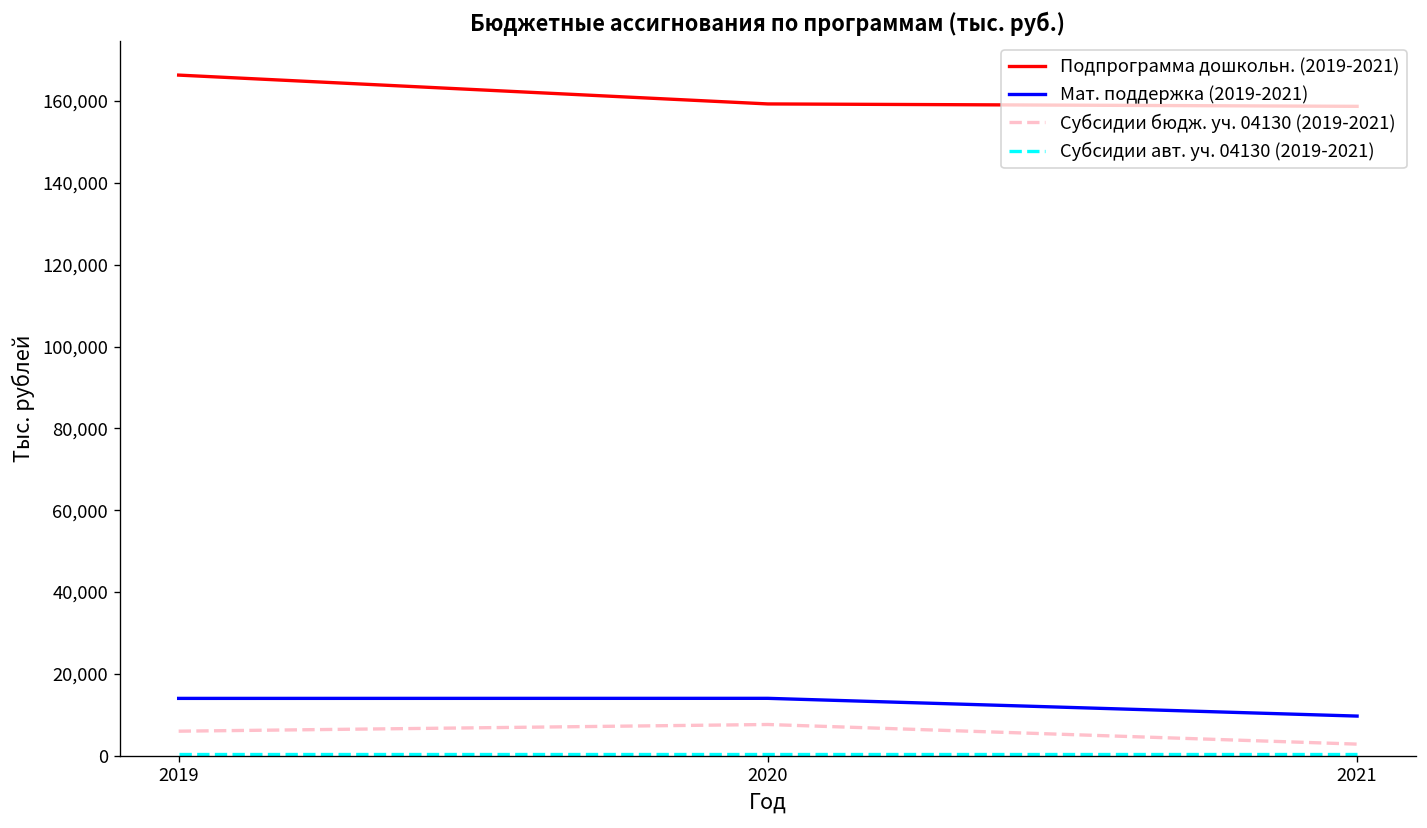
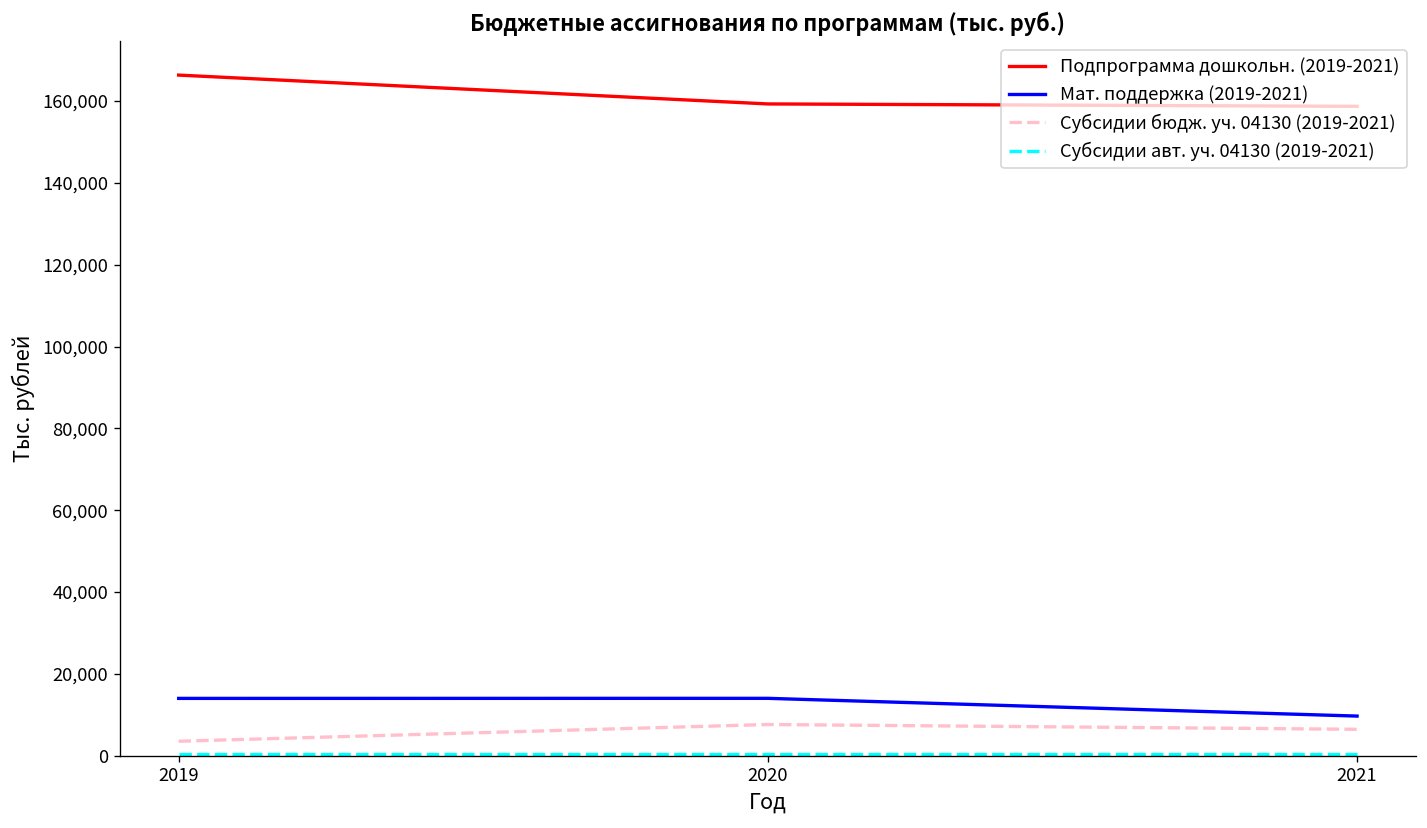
  {
    "Подпрограмма дошкольн. (2019-2021)": {
      "2019": "166,000",
      "2020": "159,000"
    },
    "Мат. поддержка (2019-2021)": {
      "2019": "14,000",
      "2020": "14,000",
      "2021": "10,000"
    },
    "Субсидии бюдж. уч. 04130 (2019-2021)": {
-     "2019": "6,000",
+     "2019": "4,000",
      "2020": "8,000",
-     "2021": "3,000"
+     "2021": "6,000"
    },
    "Субсидии авт. уч. 04130 (2019-2021)": {
      "2019": "0",
      "2020": "0",
      "2021": "0"
    }
  }
